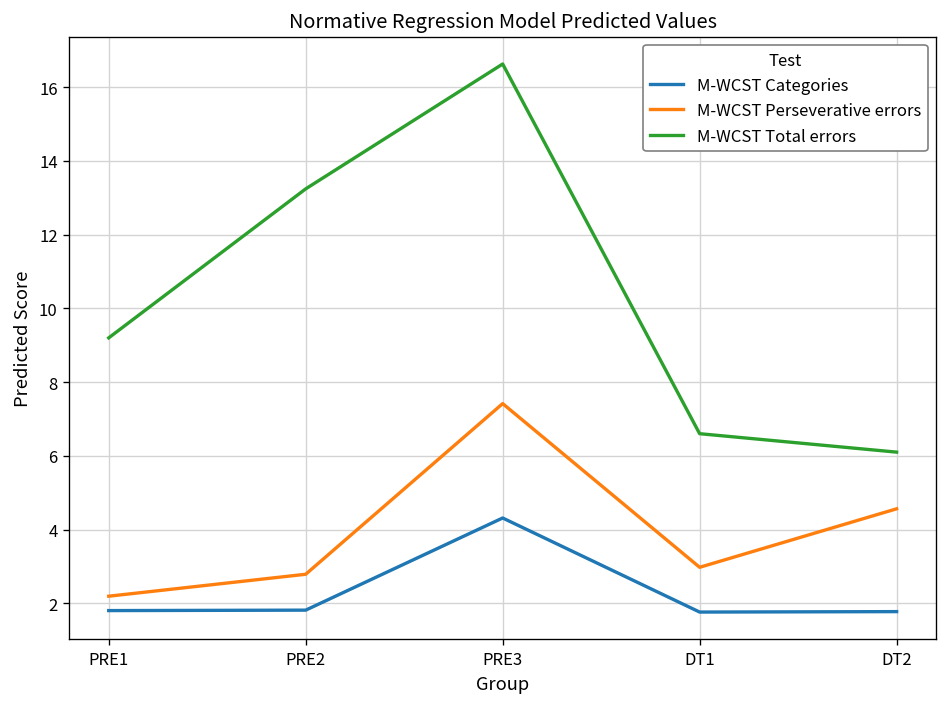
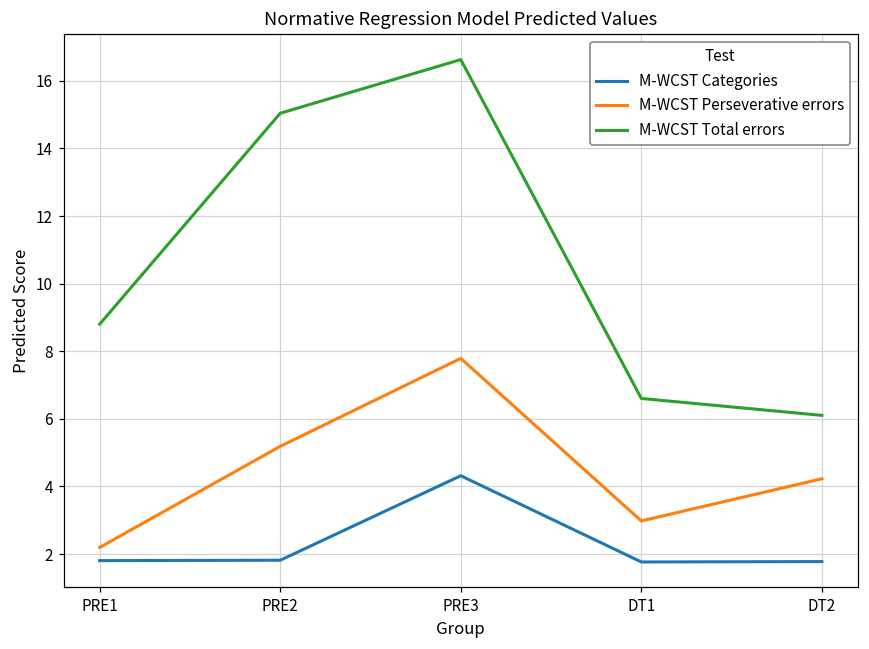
  {
    "M-WCST Categories": {
      "PRE1": 1.8,
      "PRE2": 1.8,
      "PRE3": 4.3,
      "DT1": 1.8,
      "DT2": 1.8
    },
    "M-WCST Perseverative errors": {
      "PRE1": 2.2,
-     "PRE2": 2.8,
-     "PRE3": 7.4,
+     "PRE2": 5.2,
+     "PRE3": 7.8,
      "DT1": 3.0,
-     "DT2": 4.6
+     "DT2": 4.2
    },
    "M-WCST Total errors": {
-     "PRE1": 9.2,
-     "PRE2": 13.2,
+     "PRE1": 8.8,
+     "PRE2": 15.0,
      "PRE3": 16.6,
      "DT1": 6.6,
      "DT2": 6.1
    }
  }
